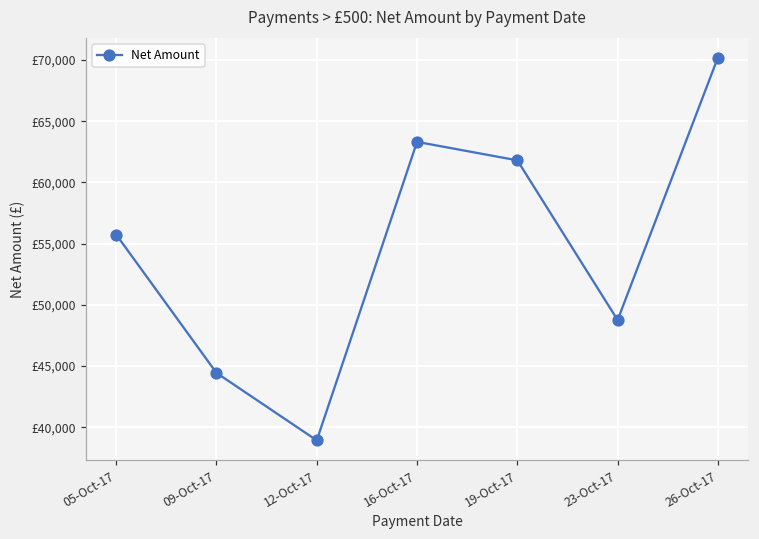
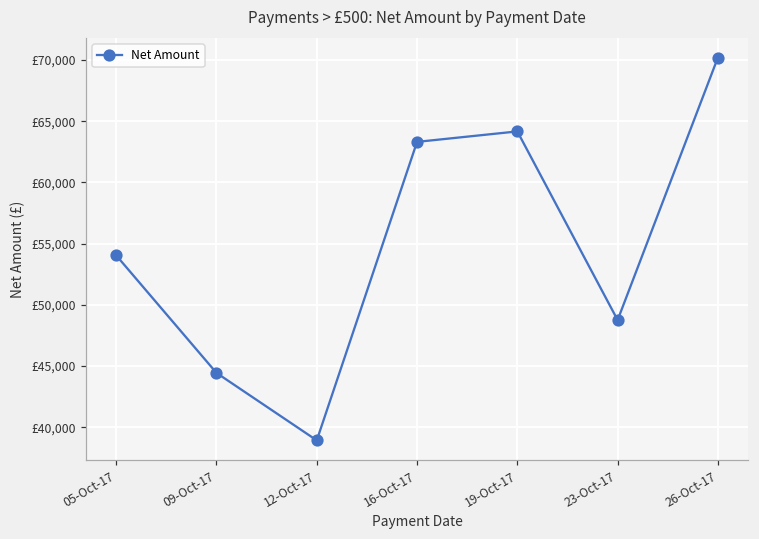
  {
-   "05-Oct-17": "£55,700",
+   "05-Oct-17": "£54,000",
    "09-Oct-17": "£44,400",
    "12-Oct-17": "£38,900",
    "16-Oct-17": "£63,300",
-   "19-Oct-17": "£61,800",
+   "19-Oct-17": "£64,200",
    "23-Oct-17": "£48,800",
    "26-Oct-17": "£70,200"
  }
